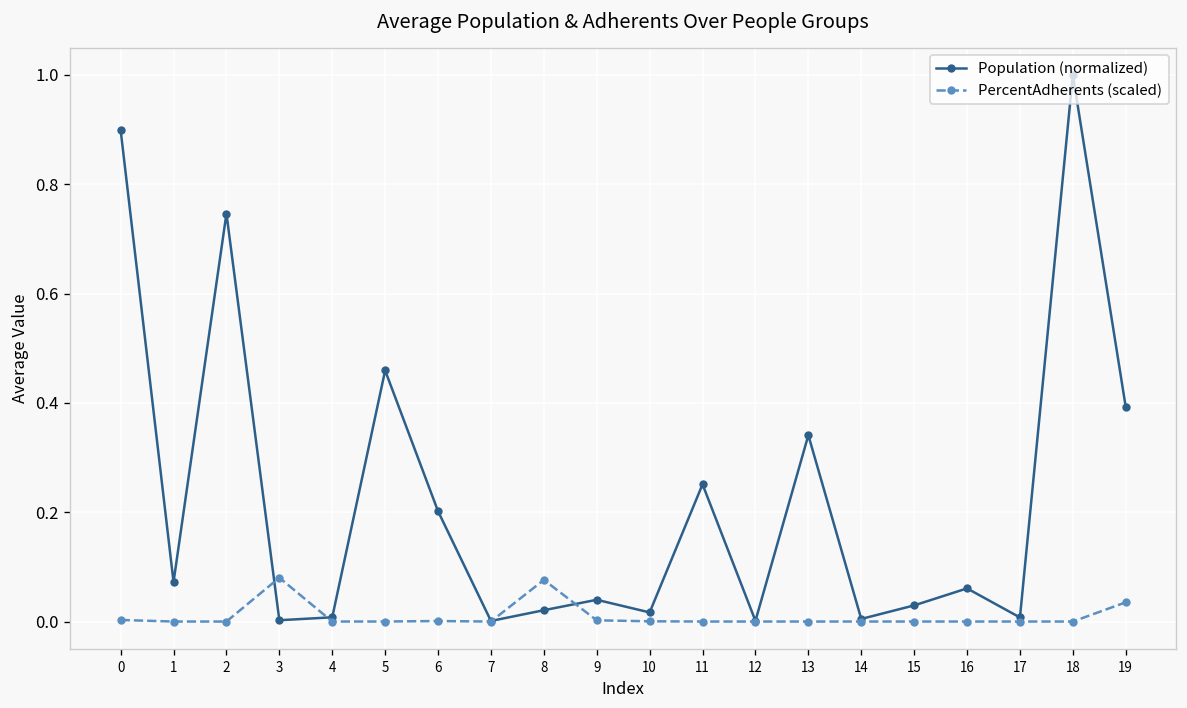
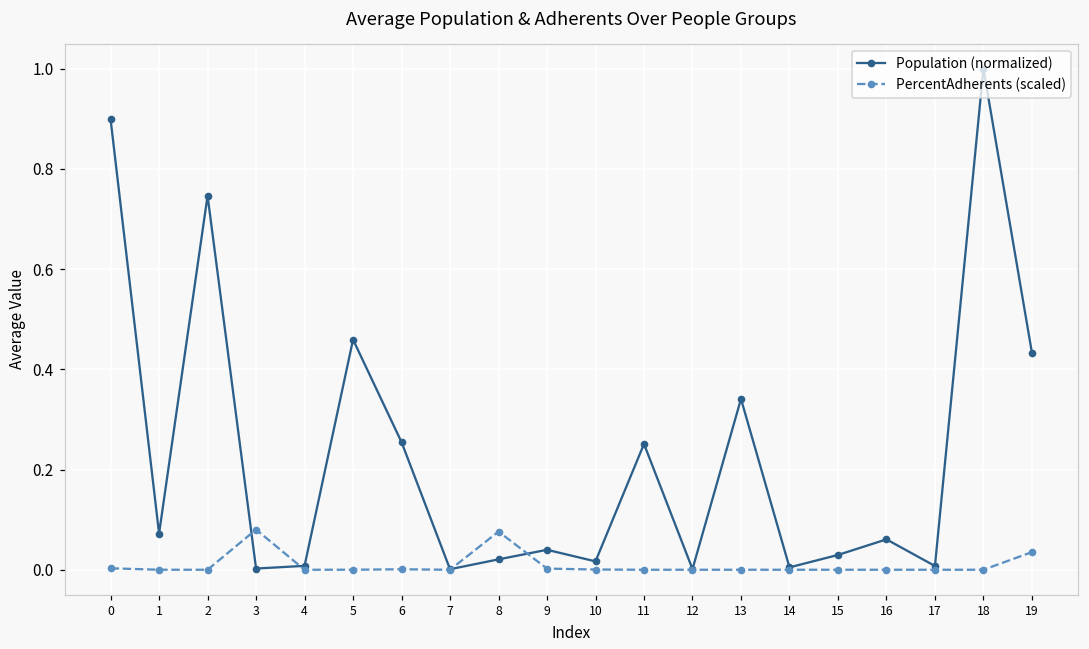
  {
    "Population (normalized)": {
      "0": 0.90,
      "1": 0.07,
      "2": 0.75,
      "3": 0.00,
      "4": 0.01,
      "5": 0.46,
-     "6": 0.20,
+     "6": 0.25,
      "8": 0.02,
      "9": 0.04,
      "10": 0.02,
      "11": 0.25,
      "13": 0.34,
      "15": 0.03,
      "16": 0.06,
      "17": 0.01,
-     "19": 0.39
+     "19": 0.43
    },
    "PercentAdherents (scaled)": {
      "0": 0.00,
      "1": 0.00,
      "2": 0.00,
      "3": 0.08,
      "4": 0.00,
      "5": 0.00,
      "6": 0.00,
      "8": 0.08,
      "9": 0.00,
      "10": 0.00,
      "11": 0.00,
      "13": 0.00,
      "15": 0.00,
      "16": 0.00,
      "17": 0.00,
      "18": 0.00,
      "19": 0.04
    }
  }
